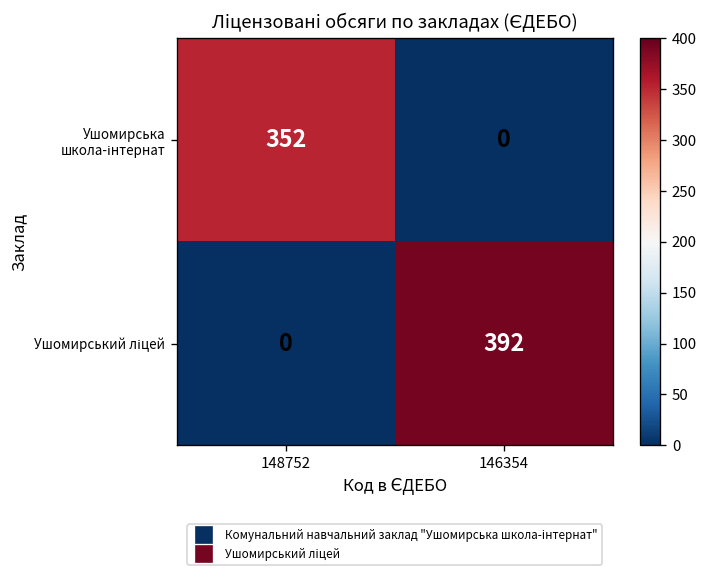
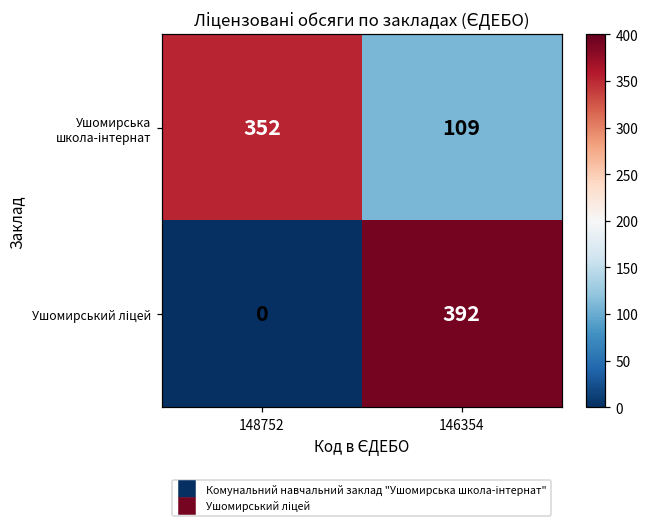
  {
    "Ушомирська школа-інтернат": {
      "148752": 352,
-     "146354": 0
+     "146354": 109
    },
    "Ушомирський ліцей": {
      "148752": 0,
      "146354": 392
    }
  }
